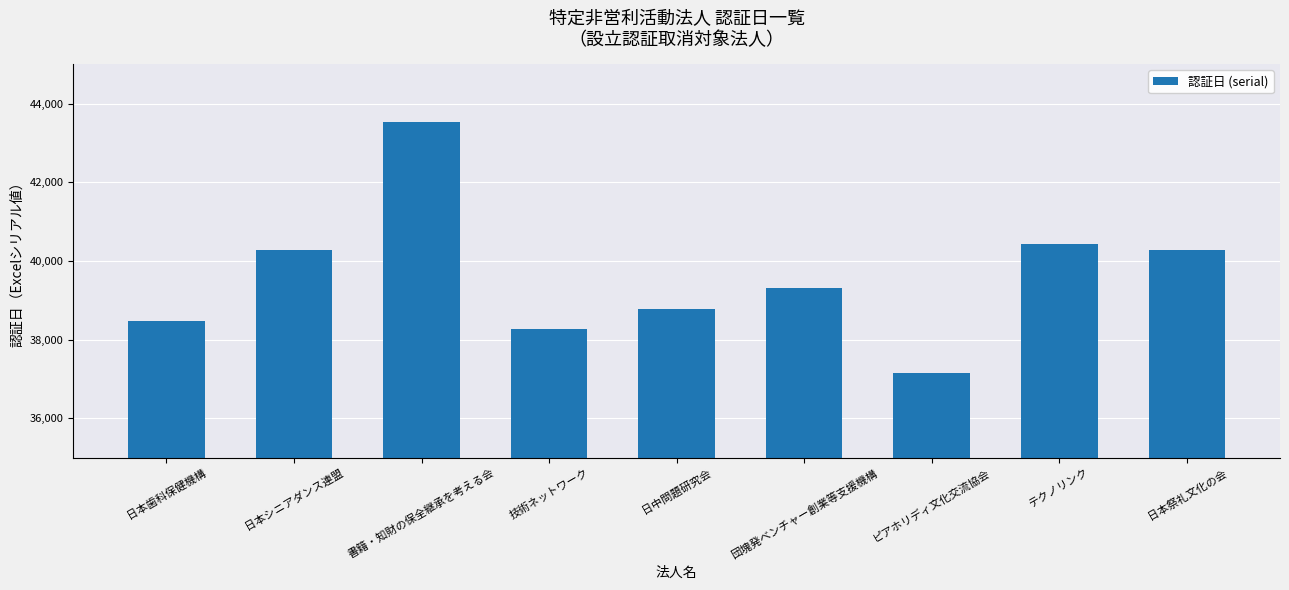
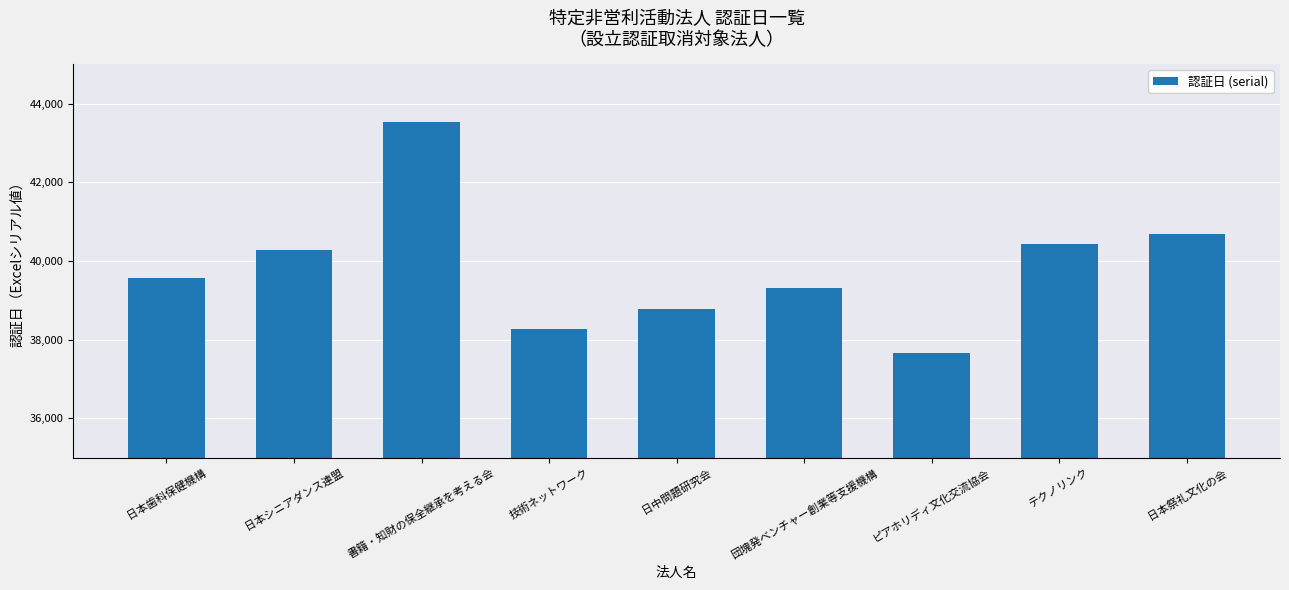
  {
-   "日本歯科保健機構": "38,500",
+   "日本歯科保健機構": "39,600",
    "日本シニアダンス連盟": "40,300",
    "書籍・知財の保全継承を考える会": "43,500",
    "技術ネットワーク": "38,300",
    "日中問題研究会": "38,800",
    "団塊発ベンチャー創業等支援機構": "39,300",
-   "ピアホリディ文化交流協会": "37,100",
+   "ピアホリディ文化交流協会": "37,600",
    "テクノリンク": "40,400",
-   "日本祭礼文化の会": "40,300"
+   "日本祭礼文化の会": "40,700"
  }
